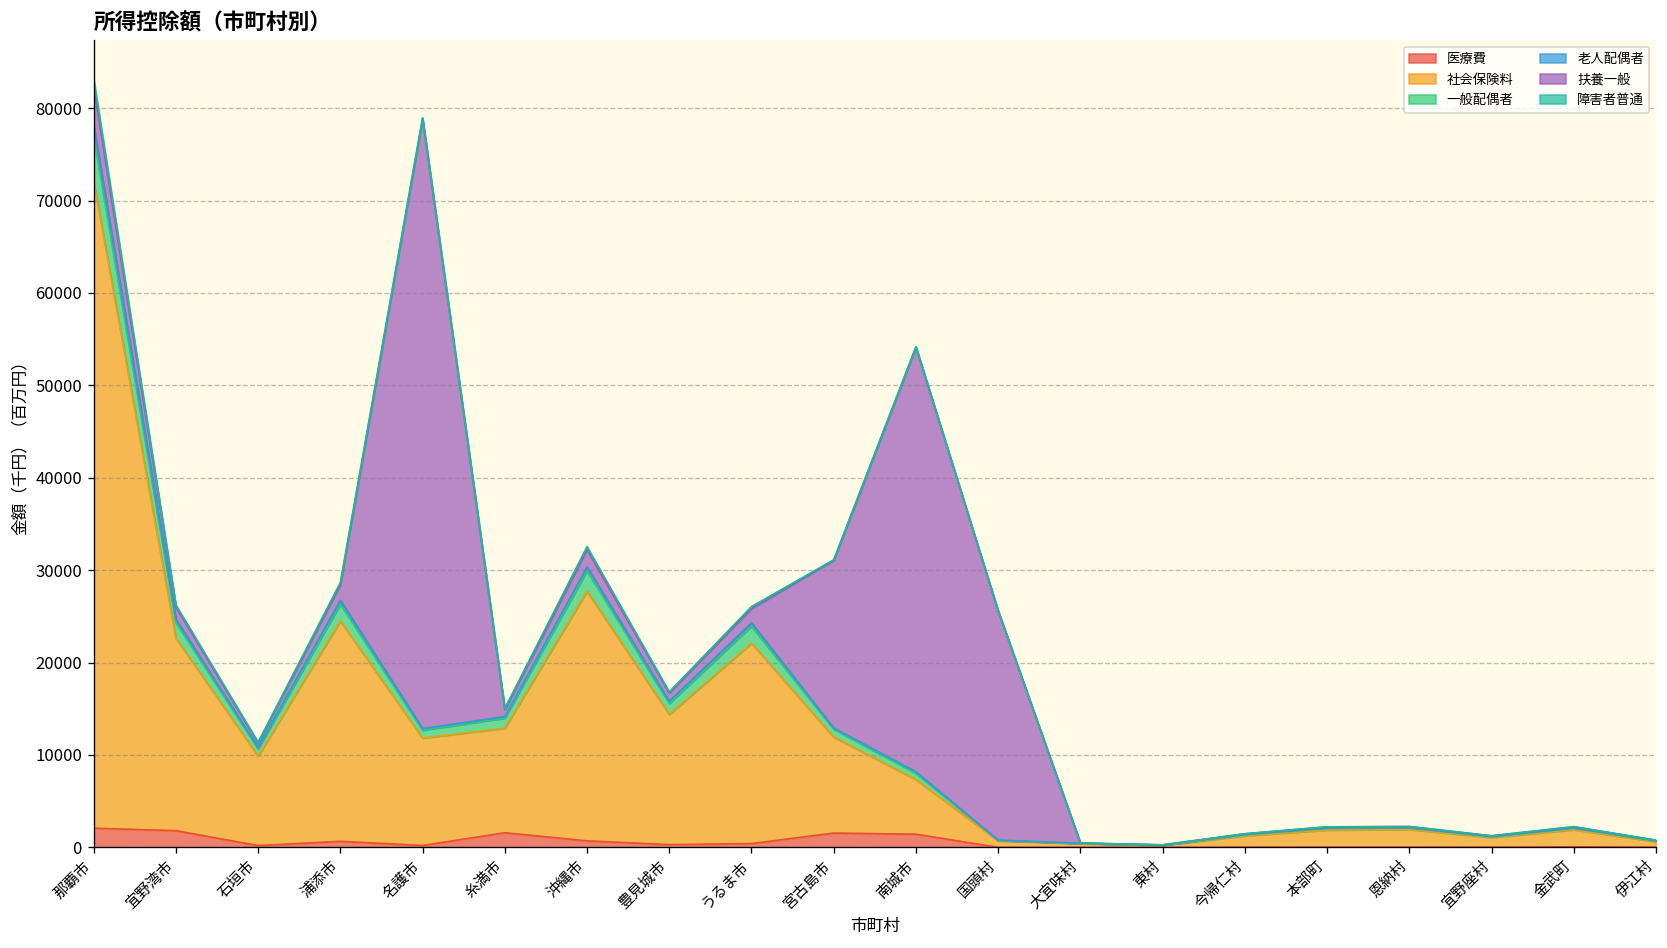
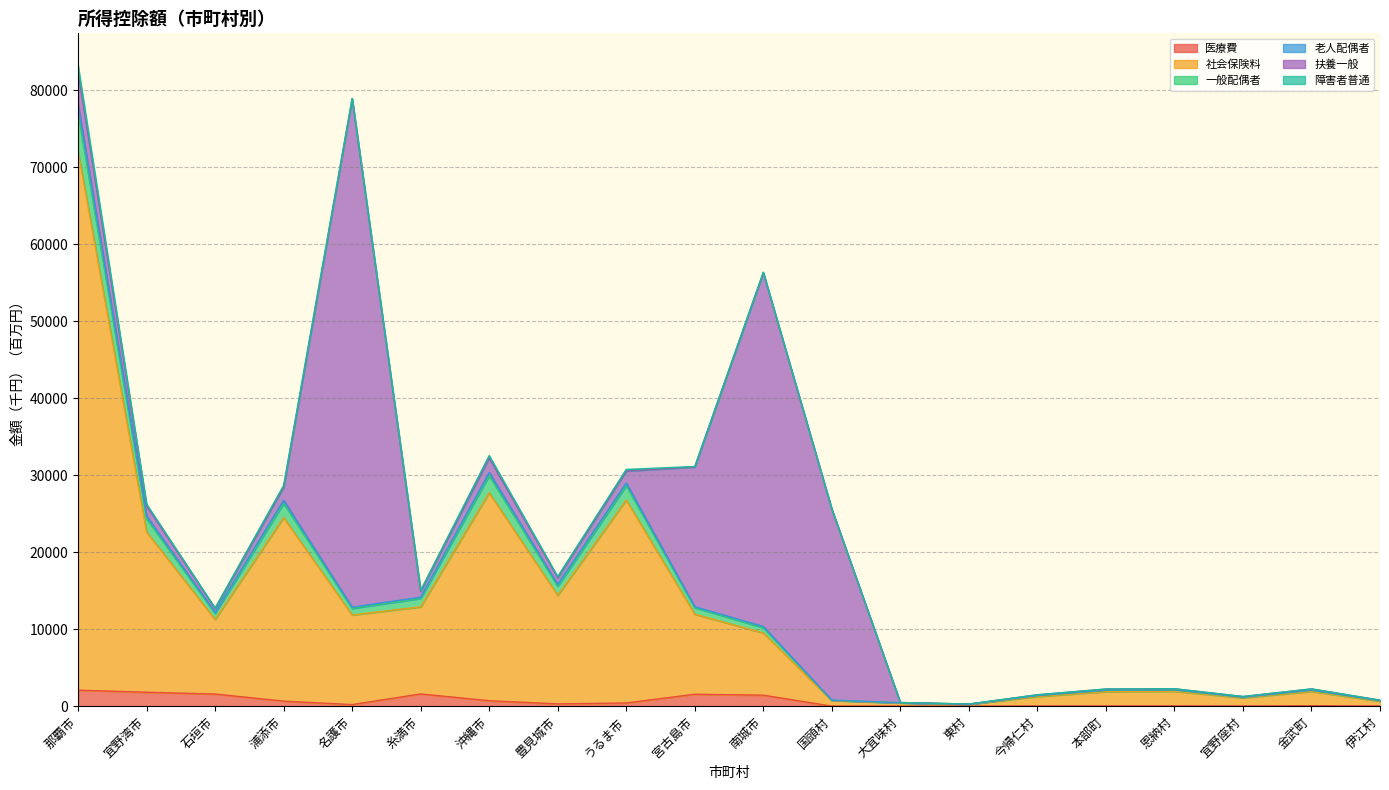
  {
    "医療費": {
      "那覇市": 2000,
      "宜野湾市": 2000,
-     "石垣市": 0,
+     "石垣市": 2000,
      "浦添市": 1000,
      "名護市": 0,
      "糸満市": 2000,
      "沖縄市": 1000,
      "豊見城市": 0,
      "うるま市": 0,
      "宮古島市": 2000,
      "南城市": 1000,
      "国頭村": 0,
      "大宜味村": 0,
      "今帰仁村": 0,
      "本部町": 0,
      "恩納村": 0,
      "宜野座村": 0,
      "金武町": 0,
      "伊江村": 0
    },
    "社会保険料": {
      "那覇市": 70000,
      "宜野湾市": 21000,
      "石垣市": 10000,
      "浦添市": 24000,
      "名護市": 12000,
      "糸満市": 11000,
      "沖縄市": 27000,
      "豊見城市": 14000,
-     "うるま市": 22000,
+     "うるま市": 26000,
      "宮古島市": 10000,
-     "南城市": 6000
+     "南城市": 8000
    },
    "老人配偶者": {
      "那覇市": 1000,
      "宜野湾市": 0,
      "浦添市": 0,
      "沖縄市": 0,
      "うるま市": 0
    },
    "扶養一般": {
      "那覇市": 4000
    }
  }
